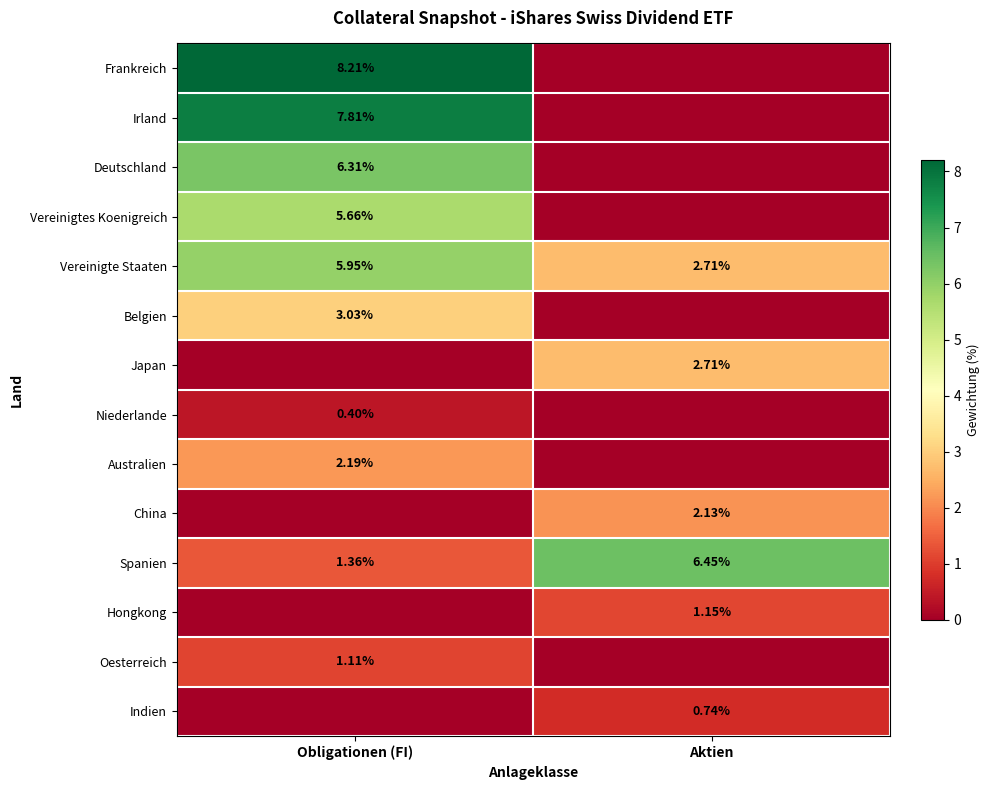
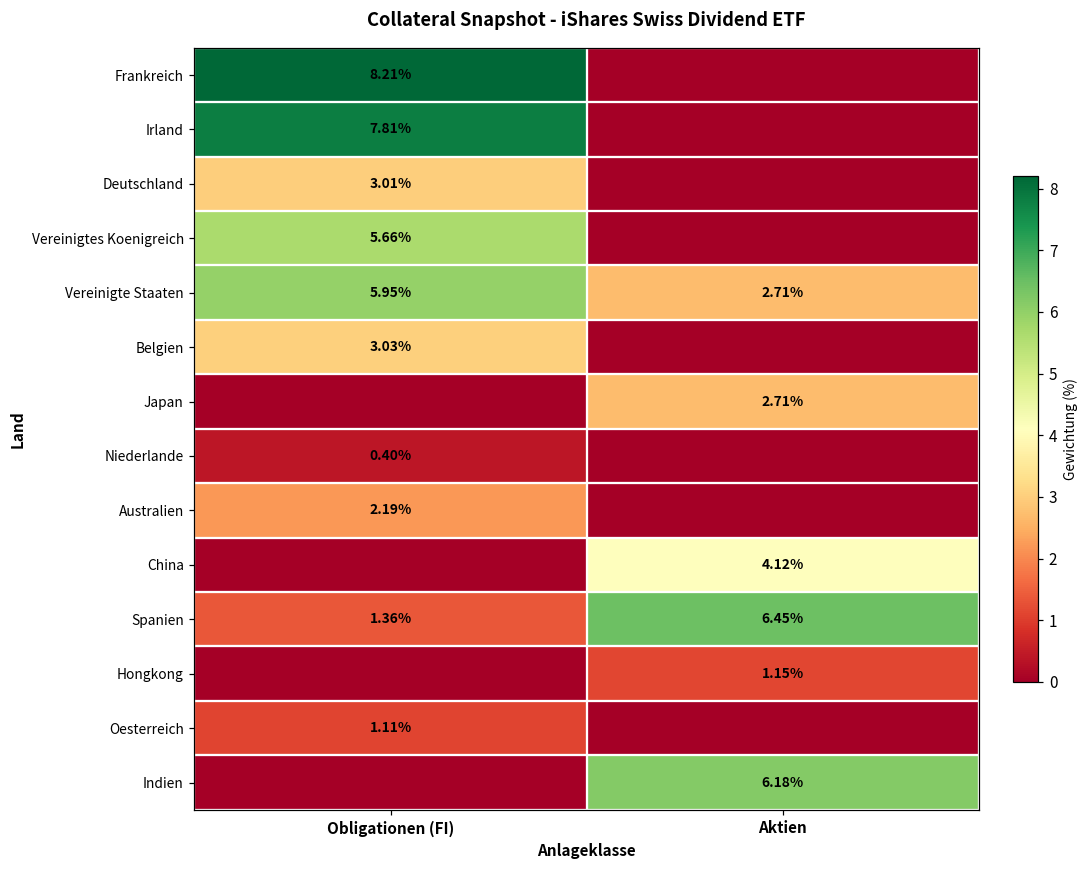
  {
    "Frankreich": {
      "Obligationen (FI)": "8.21%"
    },
    "Irland": {
      "Obligationen (FI)": "7.81%"
    },
    "Deutschland": {
-     "Obligationen (FI)": "6.31%"
+     "Obligationen (FI)": "3.01%"
    },
    "Vereinigtes Koenigreich": {
      "Obligationen (FI)": "5.66%"
    },
    "Vereinigte Staaten": {
      "Obligationen (FI)": "5.95%",
      "Aktien": "2.71%"
    },
    "Belgien": {
      "Obligationen (FI)": "3.03%"
    },
    "Japan": {
      "Aktien": "2.71%"
    },
    "Niederlande": {
      "Obligationen (FI)": "0.40%"
    },
    "Australien": {
      "Obligationen (FI)": "2.19%"
    },
    "China": {
-     "Aktien": "2.13%"
+     "Aktien": "4.12%"
    },
    "Spanien": {
      "Obligationen (FI)": "1.36%",
      "Aktien": "6.45%"
    },
    "Hongkong": {
      "Aktien": "1.15%"
    },
    "Oesterreich": {
      "Obligationen (FI)": "1.11%"
    },
    "Indien": {
-     "Aktien": "0.74%"
+     "Aktien": "6.18%"
    }
  }
